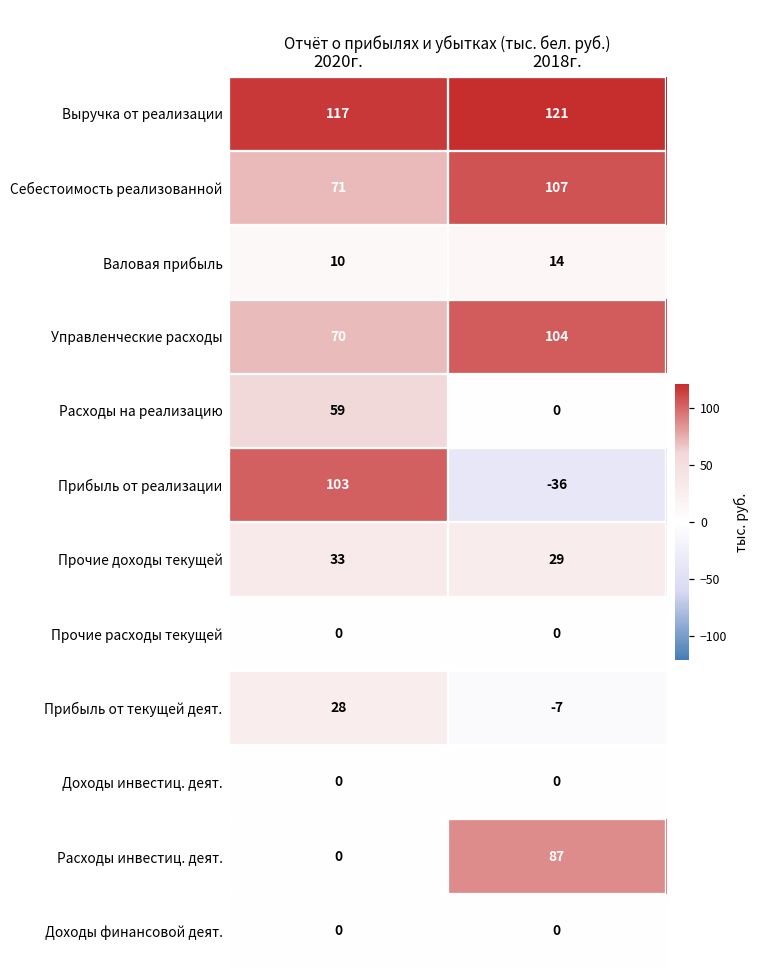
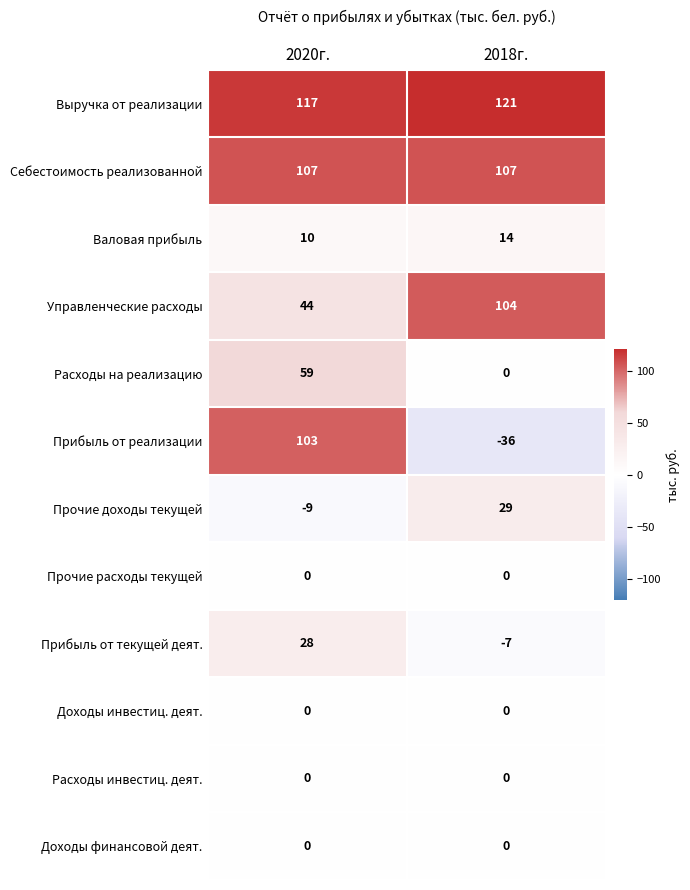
  {
    "Выручка от реализации": {
      "2020г.": 117,
      "2018г.": 121
    },
    "Себестоимость реализованной": {
-     "2020г.": 71,
+     "2020г.": 107,
      "2018г.": 107
    },
    "Валовая прибыль": {
      "2020г.": 10,
      "2018г.": 14
    },
    "Управленческие расходы": {
-     "2020г.": 70,
+     "2020г.": 44,
      "2018г.": 104
    },
    "Расходы на реализацию": {
      "2020г.": 59,
      "2018г.": 0
    },
    "Прибыль от реализации": {
      "2020г.": 103,
      "2018г.": -36
    },
    "Прочие доходы текущей": {
-     "2020г.": 33,
+     "2020г.": -9,
      "2018г.": 29
    },
    "Прочие расходы текущей": {
      "2020г.": 0,
      "2018г.": 0
    },
    "Прибыль от текущей деят.": {
      "2020г.": 28,
      "2018г.": -7
    },
    "Доходы инвестиц. деят.": {
      "2020г.": 0,
      "2018г.": 0
    },
    "Расходы инвестиц. деят.": {
      "2020г.": 0,
-     "2018г.": 87
+     "2018г.": 0
    },
    "Доходы финансовой деят.": {
      "2020г.": 0,
      "2018г.": 0
    }
  }
